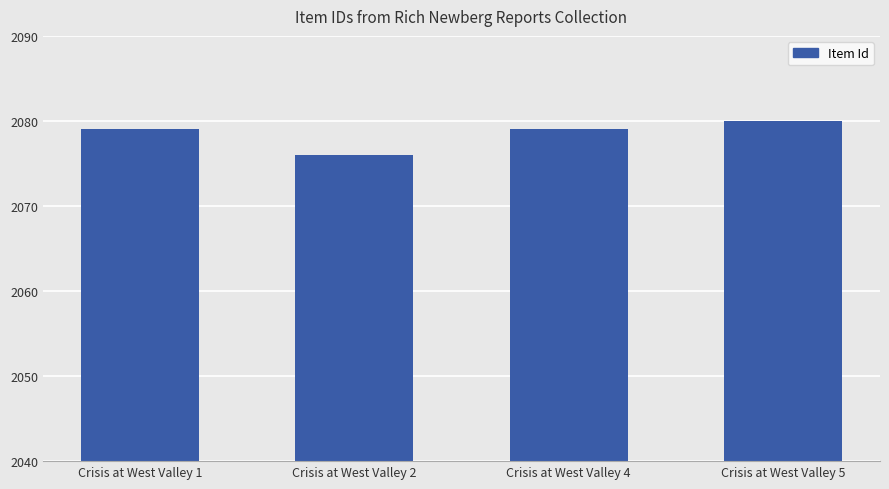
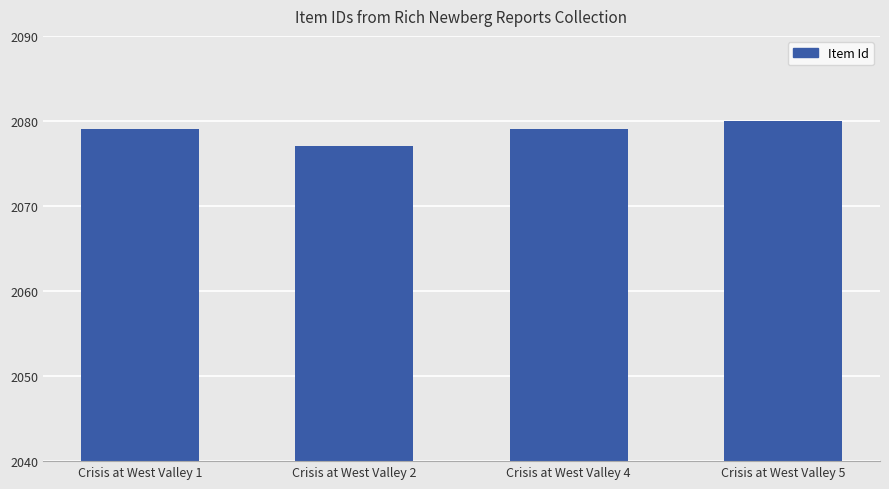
  {
    "Crisis at West Valley 1": 2079,
-   "Crisis at West Valley 2": 2076,
+   "Crisis at West Valley 2": 2077,
    "Crisis at West Valley 4": 2079,
    "Crisis at West Valley 5": 2080
  }
